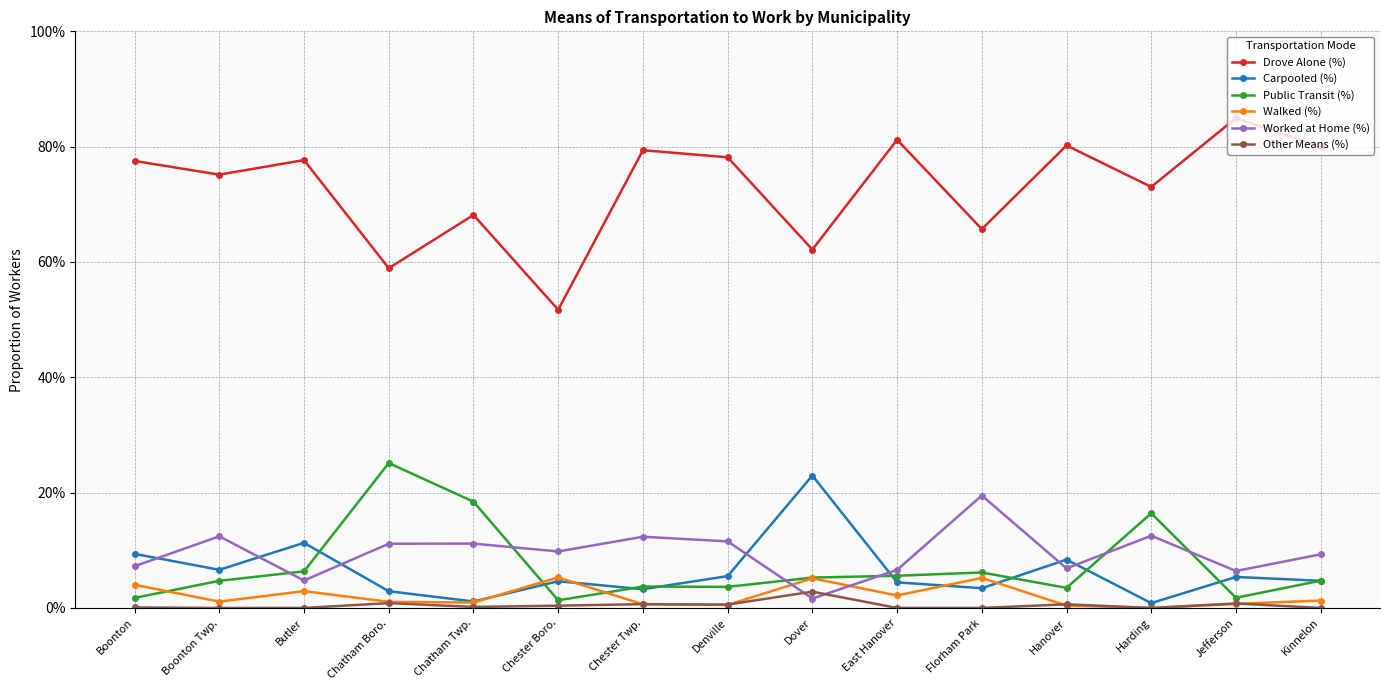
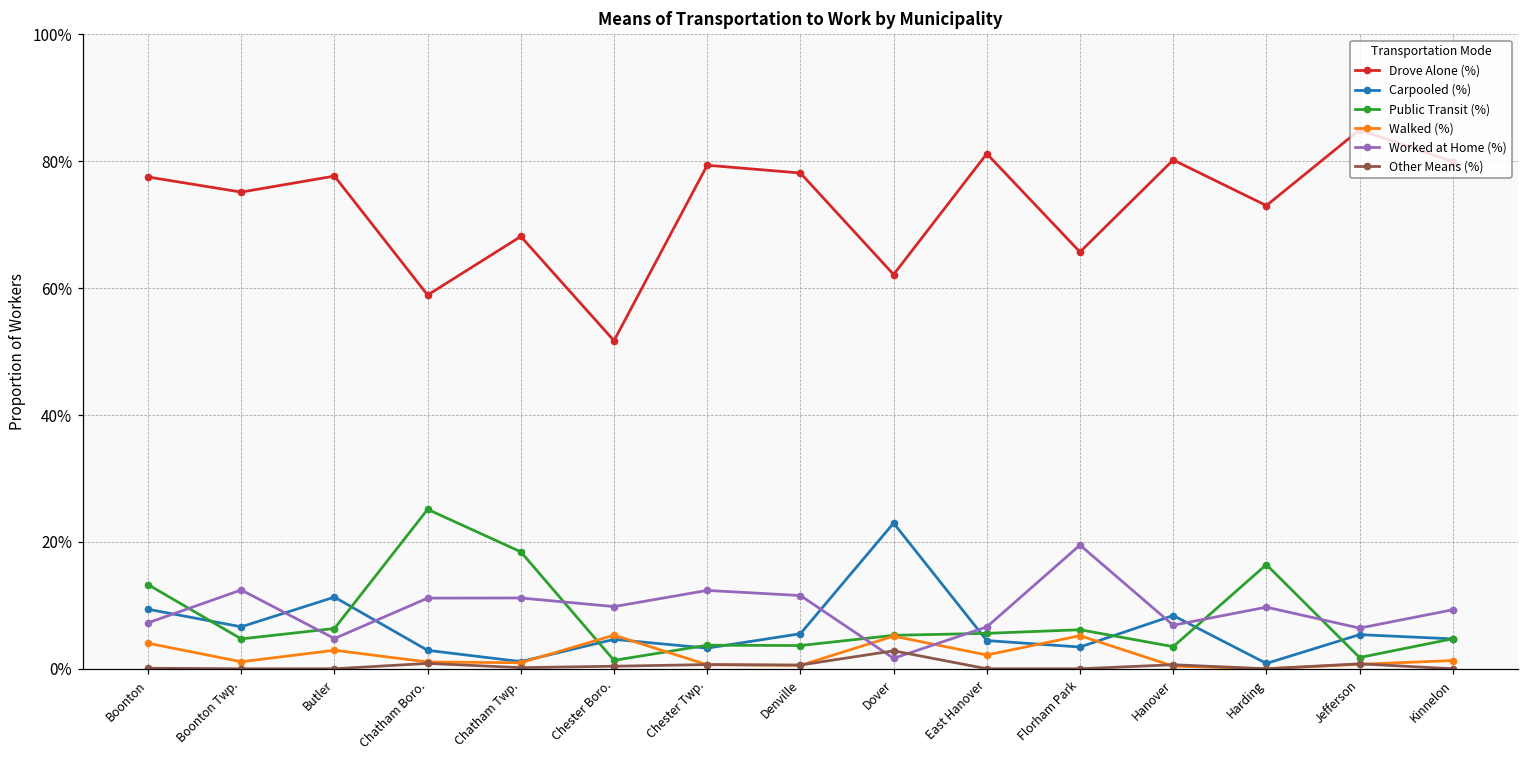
  {
    "Drove Alone (%)": {
      "Boonton": "78%",
      "Boonton Twp.": "75%",
      "Butler": "78%",
      "Chatham Boro.": "59%",
      "Chatham Twp.": "68%",
      "Chester Boro.": "52%",
      "Chester Twp.": "79%",
      "Denville": "78%",
      "Dover": "62%",
      "East Hanover": "81%",
      "Florham Park": "66%",
      "Hanover": "80%",
      "Harding": "73%"
    },
    "Carpooled (%)": {
      "Boonton": "9%",
      "Boonton Twp.": "7%",
      "Butler": "11%",
      "Chatham Boro.": "3%",
      "Chester Boro.": "5%",
      "Chester Twp.": "3%",
      "Denville": "6%",
      "Dover": "23%",
      "East Hanover": "4%",
      "Florham Park": "3%",
      "Hanover": "8%",
      "Harding": "1%",
      "Jefferson": "5%"
    },
    "Public Transit (%)": {
-     "Boonton": "2%",
+     "Boonton": "13%",
      "Boonton Twp.": "5%",
      "Butler": "6%",
      "Chatham Boro.": "25%",
      "Chatham Twp.": "18%",
      "Chester Boro.": "1%",
      "Chester Twp.": "4%",
      "Denville": "4%",
      "East Hanover": "6%",
      "Florham Park": "6%",
      "Hanover": "3%",
      "Harding": "16%",
      "Jefferson": "2%"
    },
    "Walked (%)": {
      "Boonton": "4%",
      "Boonton Twp.": "1%",
      "Butler": "3%",
      "Chester Boro.": "5%",
      "East Hanover": "2%",
      "Florham Park": "5%",
      "Kinnelon": "1%"
    },
    "Worked at Home (%)": {
      "Boonton": "7%",
      "Boonton Twp.": "12%",
      "Butler": "5%",
      "Chatham Boro.": "11%",
      "Chatham Twp.": "11%",
      "Chester Boro.": "10%",
      "Chester Twp.": "12%",
      "Denville": "12%",
      "Dover": "2%",
      "East Hanover": "7%",
      "Florham Park": "19%",
      "Hanover": "7%",
-     "Harding": "13%",
+     "Harding": "10%",
      "Jefferson": "6%",
      "Kinnelon": "9%"
    },
    "Other Means (%)": {
      "Boonton": "0%",
      "Boonton Twp.": "0%",
      "Butler": "0%",
      "Chatham Twp.": "0%",
      "Chester Boro.": "0%",
      "Dover": "3%",
      "East Hanover": "0%",
      "Florham Park": "0%",
      "Kinnelon": "0%"
    }
  }
